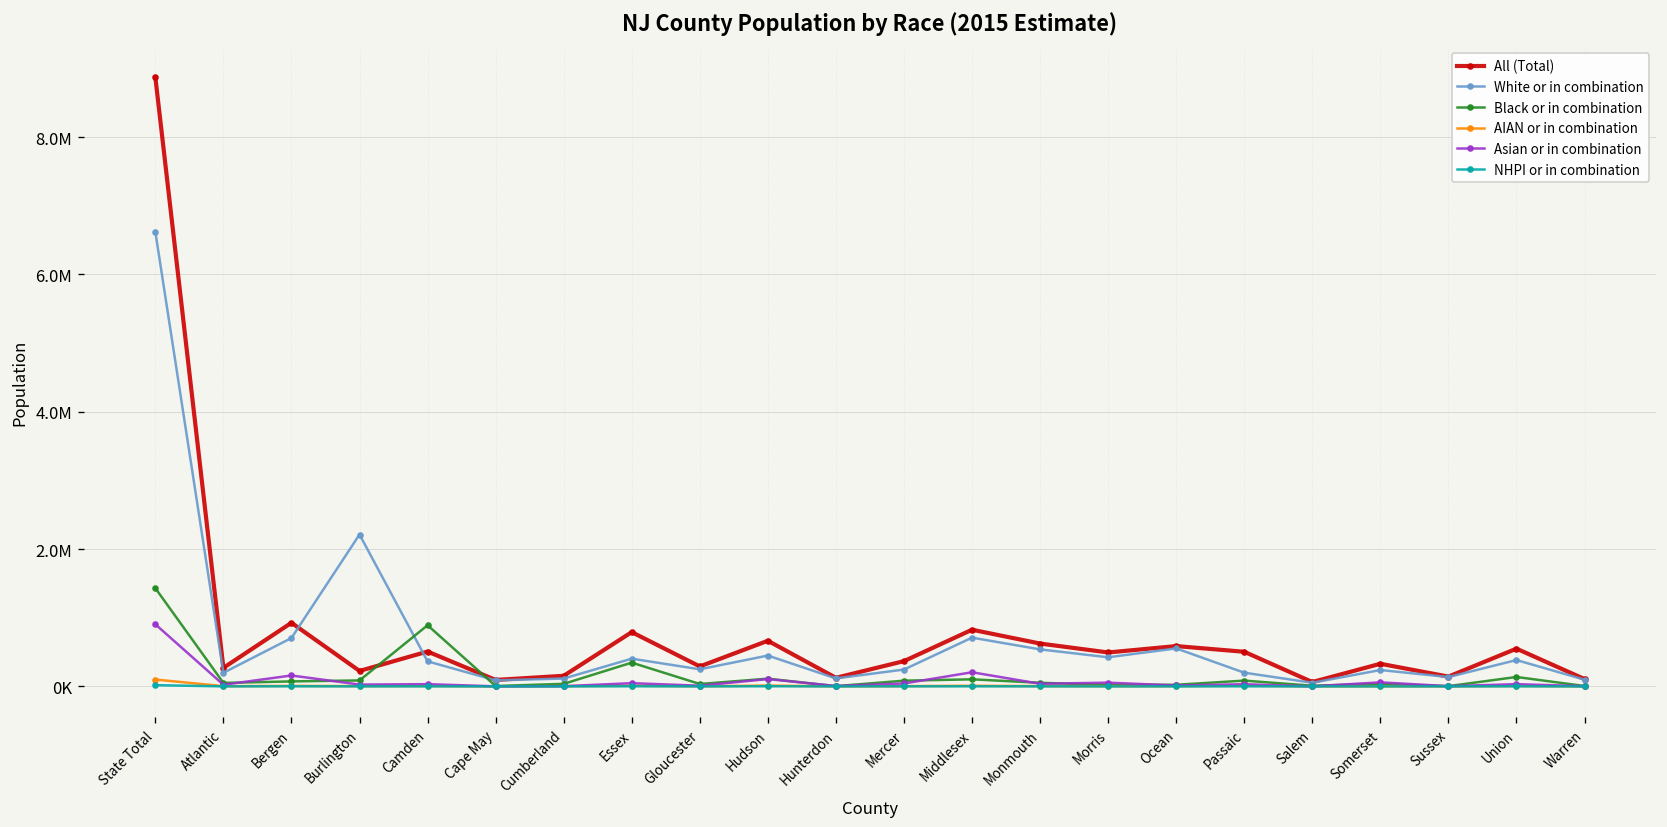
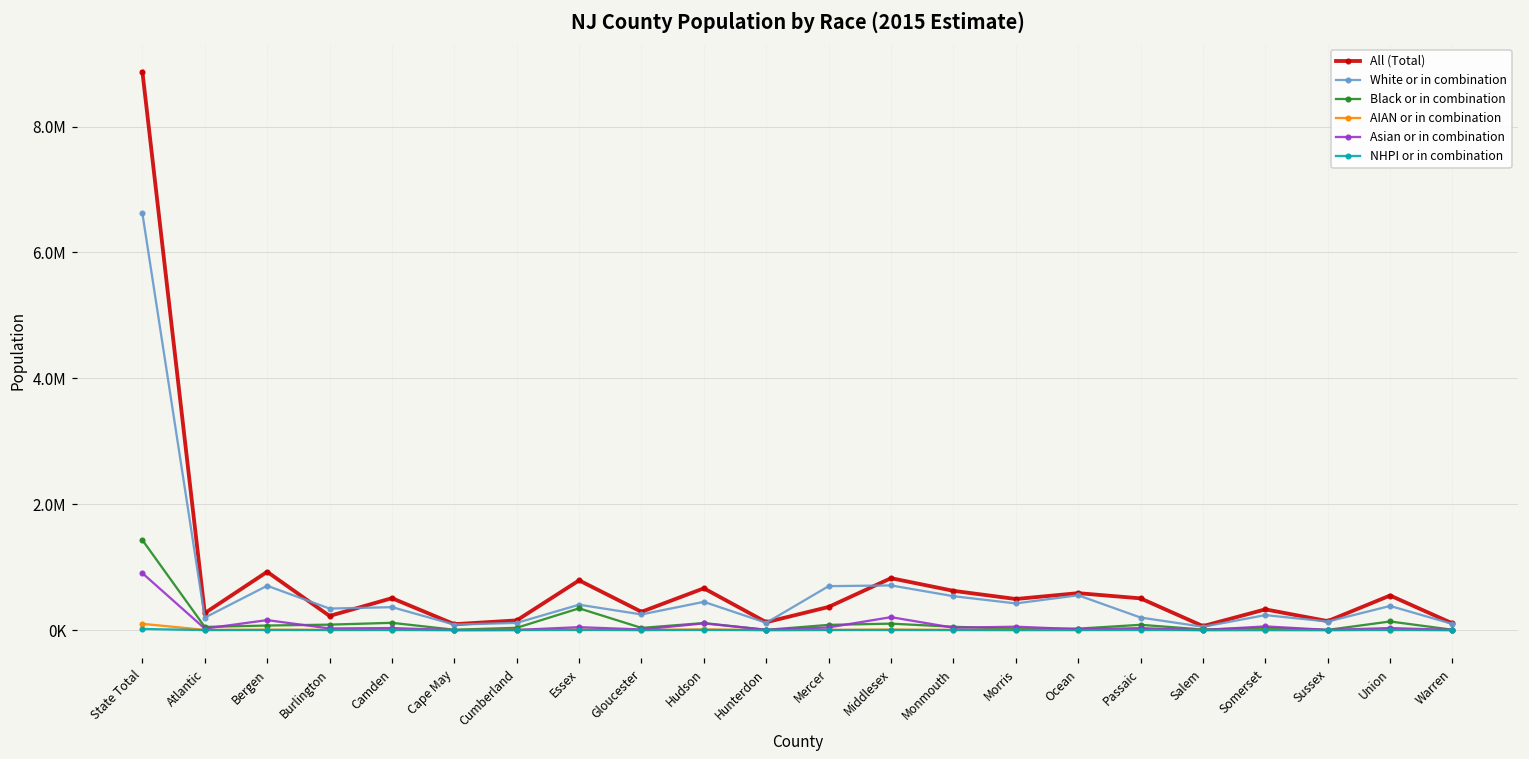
  {
    "All (Total)": {
      "State Total": 8900000,
      "Atlantic": 300000,
      "Bergen": 900000,
      "Burlington": 200000,
      "Camden": 500000,
      "Essex": 800000,
      "Hudson": 700000,
      "Mercer": 400000,
      "Middlesex": 800000,
      "Monmouth": 600000,
      "Morris": 500000,
      "Passaic": 500000,
      "Somerset": 300000,
      "Union": 500000
    },
    "White or in combination": {
      "State Total": 6600000,
      "Atlantic": 200000,
      "Bergen": 700000,
-     "Burlington": 2200000,
+     "Burlington": 300000,
      "Camden": 400000,
      "Essex": 400000,
      "Hudson": 400000,
-     "Mercer": 200000,
+     "Mercer": 700000,
      "Middlesex": 700000,
      "Monmouth": 500000,
      "Morris": 400000,
      "Passaic": 200000,
      "Somerset": 200000,
      "Union": 400000
    },
    "Black or in combination": {
      "State Total": 1400000,
      "Bergen": 100000,
      "Burlington": 100000,
-     "Camden": 900000,
+     "Camden": 100000,
      "Essex": 300000,
      "Middlesex": 100000,
      "Passaic": 100000,
      "Union": 100000
    },
    "AIAN or in combination": {
      "State Total": 100000
    },
    "Asian or in combination": {
      "State Total": 900000,
      "Bergen": 200000,
      "Middlesex": 200000
    },
    "NHPI or in combination": {
      "State Total": 0
    }
  }
